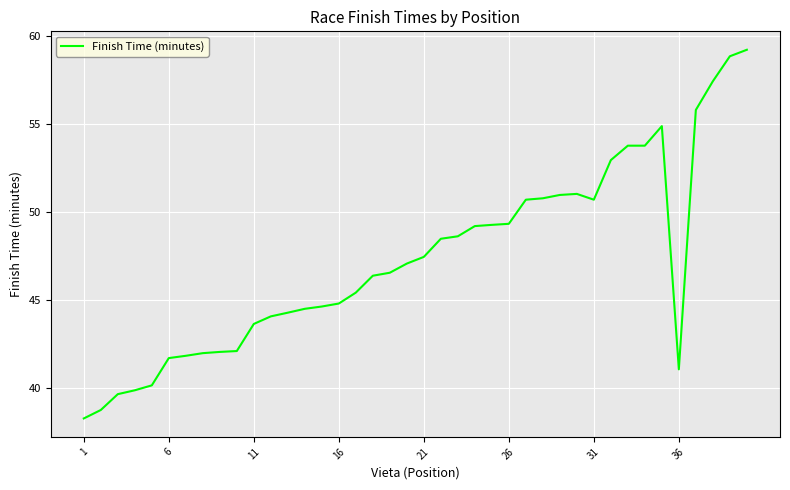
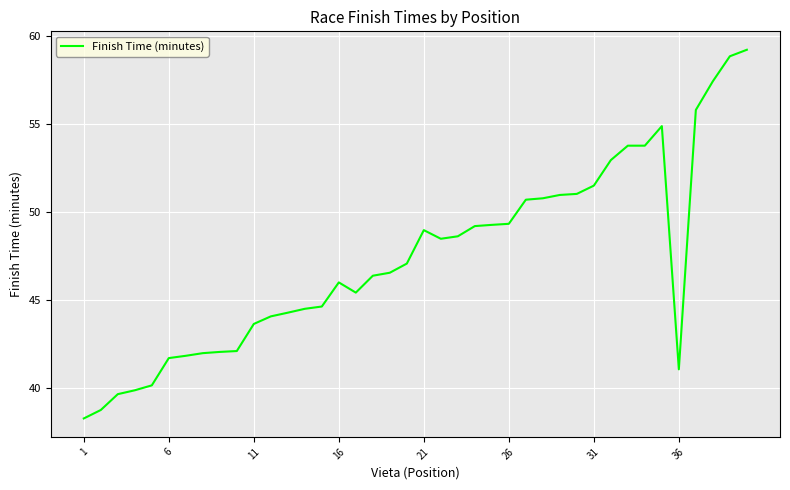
  {
    "1": 38.3,
    "6": 41.7,
    "11": 43.6,
-   "16": 44.8,
-   "21": 47.5,
+   "16": 46.0,
+   "21": 49.0,
    "26": 49.3,
-   "31": 50.7,
+   "31": 51.5,
    "36": 41.1
  }
